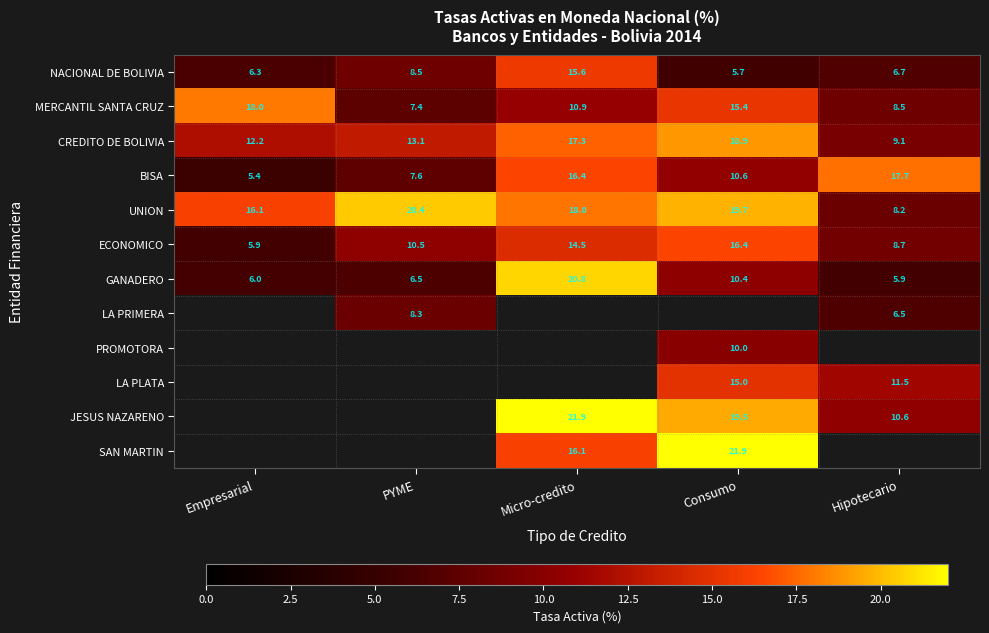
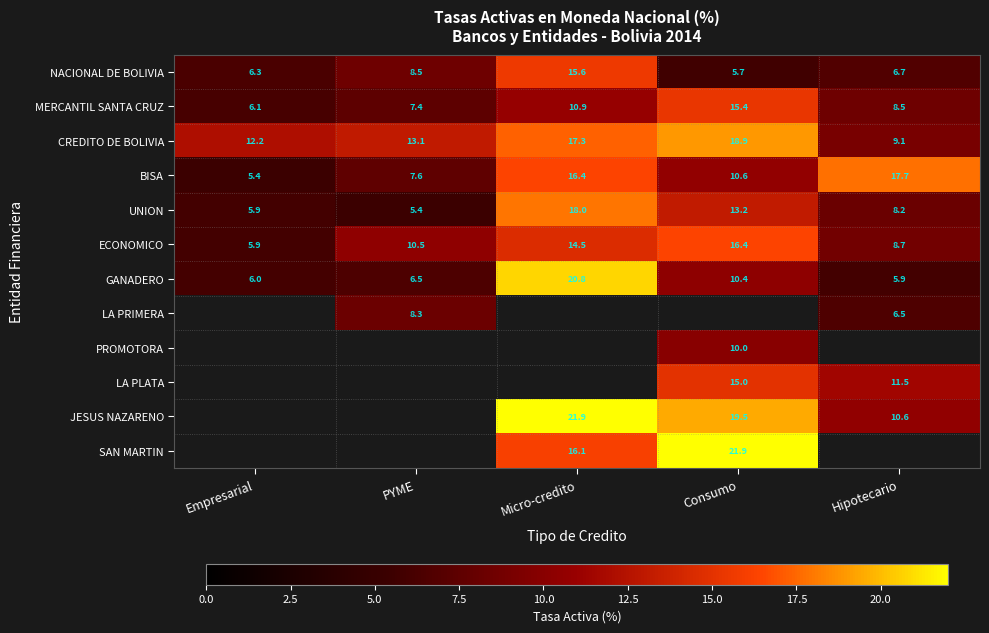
  {
    "NACIONAL DE BOLIVIA": {
      "Empresarial": 6.3,
      "PYME": 8.5,
      "Micro-credito": 15.6,
      "Consumo": 5.7,
      "Hipotecario": 6.7
    },
    "MERCANTIL SANTA CRUZ": {
-     "Empresarial": 18.0,
+     "Empresarial": 6.1,
      "PYME": 7.4,
      "Micro-credito": 10.9,
      "Consumo": 15.4,
      "Hipotecario": 8.5
    },
    "CREDITO DE BOLIVIA": {
      "Empresarial": 12.2,
      "PYME": 13.1,
      "Micro-credito": 17.3,
      "Consumo": 18.9,
      "Hipotecario": 9.1
    },
    "BISA": {
      "Empresarial": 5.4,
      "PYME": 7.6,
      "Micro-credito": 16.4,
      "Consumo": 10.6,
      "Hipotecario": 17.7
    },
    "UNION": {
-     "Empresarial": 16.1,
-     "PYME": 20.4,
+     "Empresarial": 5.9,
+     "PYME": 5.4,
      "Micro-credito": 18.0,
-     "Consumo": 19.7,
+     "Consumo": 13.2,
      "Hipotecario": 8.2
    },
    "ECONOMICO": {
      "Empresarial": 5.9,
      "PYME": 10.5,
      "Micro-credito": 14.5,
      "Consumo": 16.4,
      "Hipotecario": 8.7
    },
    "GANADERO": {
      "Empresarial": 6.0,
      "PYME": 6.5,
      "Micro-credito": 20.8,
      "Consumo": 10.4,
      "Hipotecario": 5.9
    },
    "LA PRIMERA": {
      "PYME": 8.3,
      "Hipotecario": 6.5
    },
    "PROMOTORA": {
      "Consumo": 10.0
    },
    "LA PLATA": {
      "Consumo": 15.0,
      "Hipotecario": 11.5
    },
    "JESUS NAZARENO": {
      "Micro-credito": 21.9,
      "Consumo": 19.5,
      "Hipotecario": 10.6
    },
    "SAN MARTIN": {
      "Micro-credito": 16.1,
      "Consumo": 21.9
    }
  }
